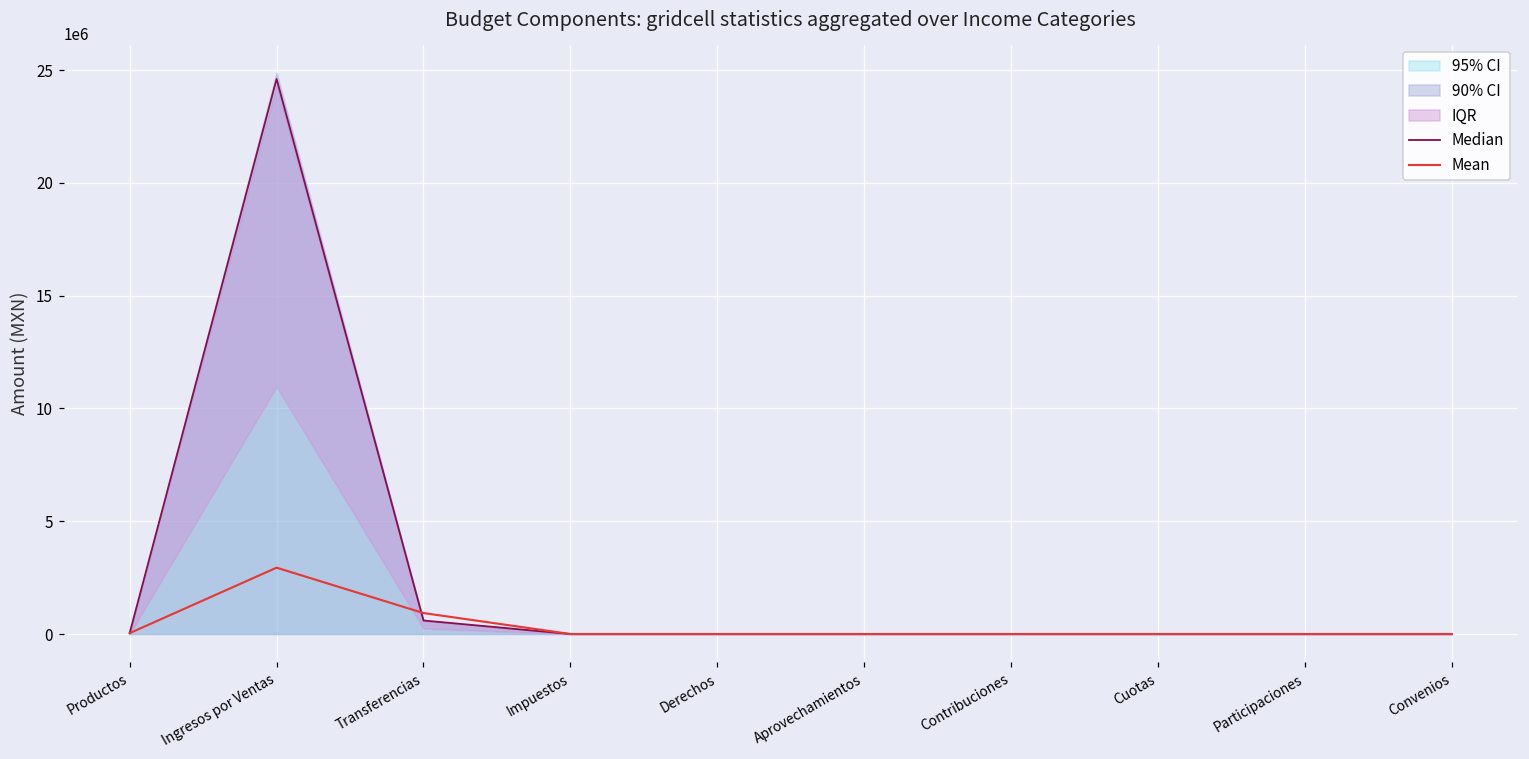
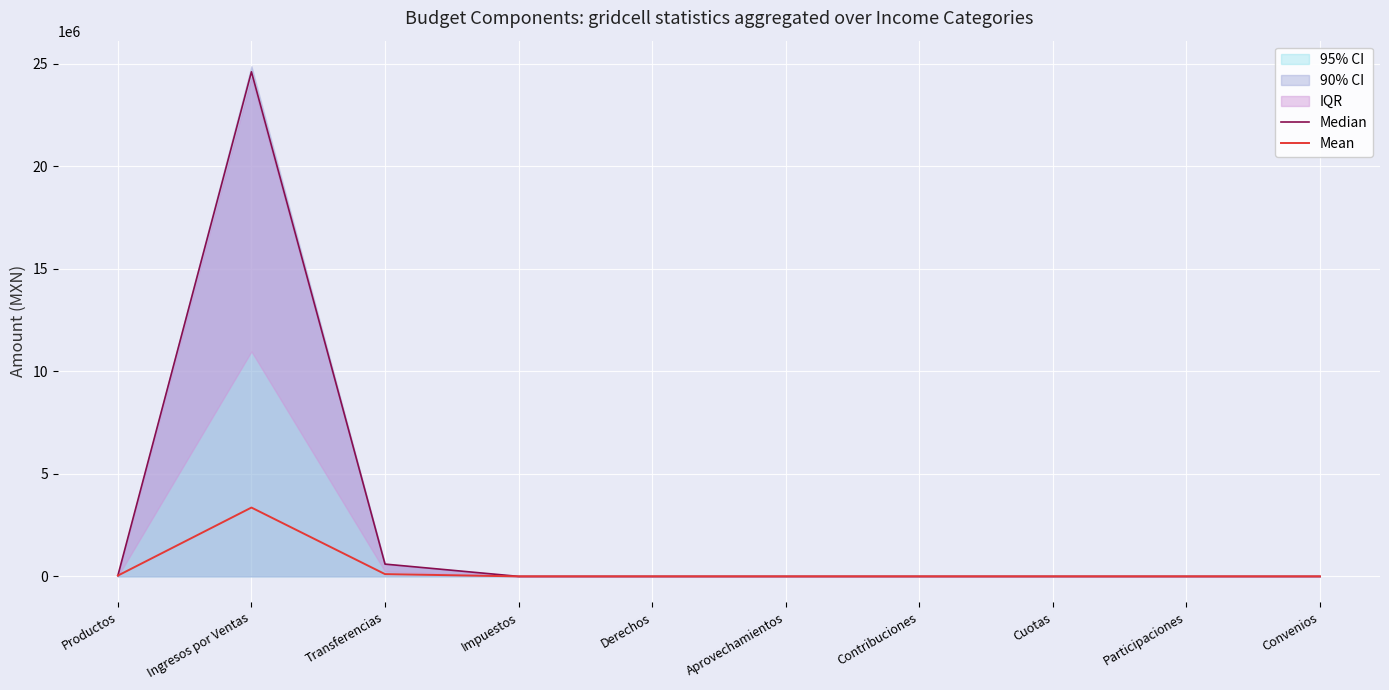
  {
    "Median": {
      "Ingresos por Ventas": 24600000
    },
    "Mean": {
-     "Ingresos por Ventas": 2900000,
-     "Transferencias": 900000
+     "Ingresos por Ventas": 3400000,
+     "Transferencias": 100000
    }
  }
